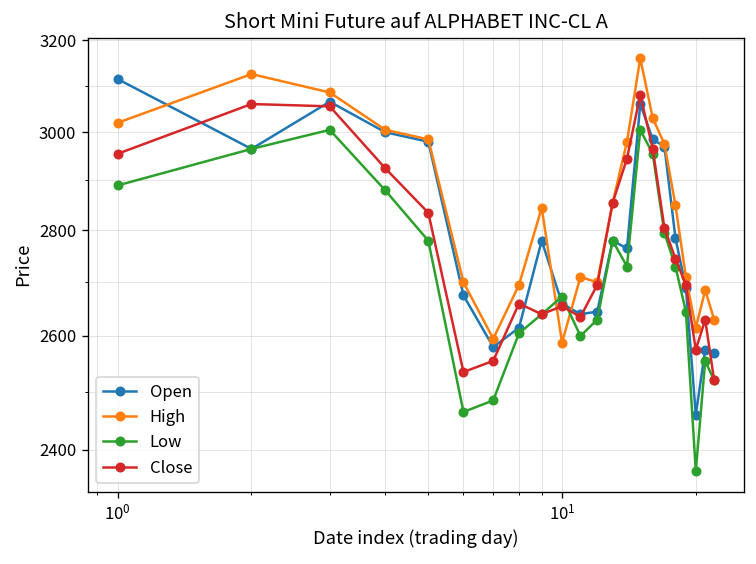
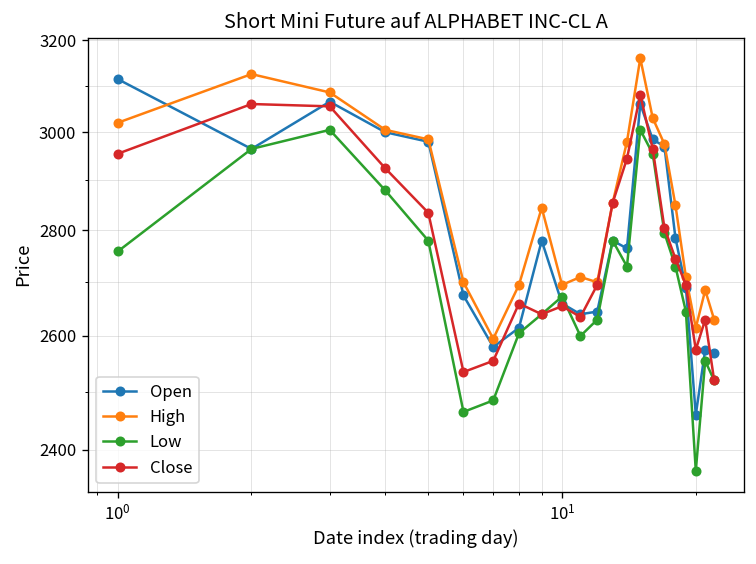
  {
    "Open": {
      "10^0": 3110
    },
    "High": {
      "10^0": 3020,
-     "10^1": 2590
+     "10^1": 2700
    },
    "Low": {
-     "10^0": 2890,
+     "10^0": 2760,
      "10^1": 2670
    },
    "Close": {
      "10^0": 2960
    }
  }
